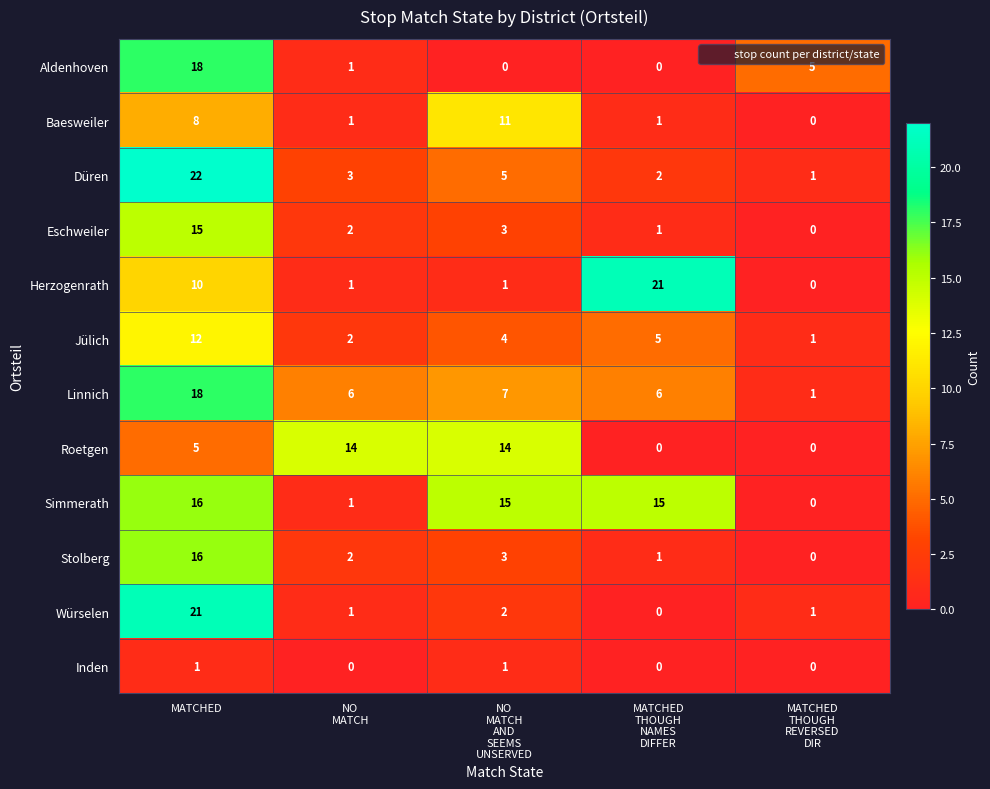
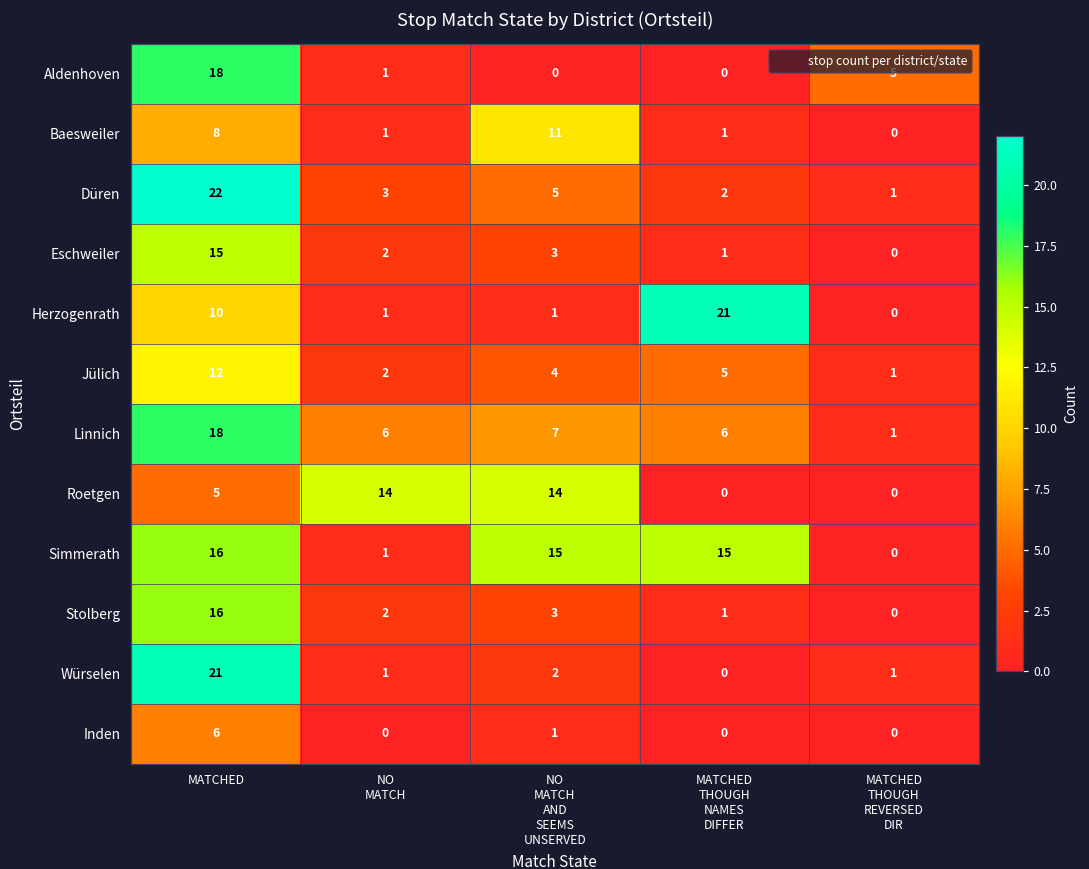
  {
    "Aldenhoven": {
      "MATCHED": 18,
      "NO MATCH": 1,
      "NO MATCH AND SEEMS UNSERVED": 0,
      "MATCHED THOUGH NAMES DIFFER": 0
    },
    "Baesweiler": {
      "MATCHED": 8,
      "NO MATCH": 1,
      "NO MATCH AND SEEMS UNSERVED": 11,
      "MATCHED THOUGH NAMES DIFFER": 1,
      "MATCHED THOUGH REVERSED DIR": 0
    },
    "Düren": {
      "MATCHED": 22,
      "NO MATCH": 3,
      "NO MATCH AND SEEMS UNSERVED": 5,
      "MATCHED THOUGH NAMES DIFFER": 2,
      "MATCHED THOUGH REVERSED DIR": 1
    },
    "Eschweiler": {
      "MATCHED": 15,
      "NO MATCH": 2,
      "NO MATCH AND SEEMS UNSERVED": 3,
      "MATCHED THOUGH NAMES DIFFER": 1,
      "MATCHED THOUGH REVERSED DIR": 0
    },
    "Herzogenrath": {
      "MATCHED": 10,
      "NO MATCH": 1,
      "NO MATCH AND SEEMS UNSERVED": 1,
      "MATCHED THOUGH NAMES DIFFER": 21,
      "MATCHED THOUGH REVERSED DIR": 0
    },
    "Jülich": {
      "MATCHED": 12,
      "NO MATCH": 2,
      "NO MATCH AND SEEMS UNSERVED": 4,
      "MATCHED THOUGH NAMES DIFFER": 5,
      "MATCHED THOUGH REVERSED DIR": 1
    },
    "Linnich": {
      "MATCHED": 18,
      "NO MATCH": 6,
      "NO MATCH AND SEEMS UNSERVED": 7,
      "MATCHED THOUGH NAMES DIFFER": 6,
      "MATCHED THOUGH REVERSED DIR": 1
    },
    "Roetgen": {
      "MATCHED": 5,
      "NO MATCH": 14,
      "NO MATCH AND SEEMS UNSERVED": 14,
      "MATCHED THOUGH NAMES DIFFER": 0,
      "MATCHED THOUGH REVERSED DIR": 0
    },
    "Simmerath": {
      "MATCHED": 16,
      "NO MATCH": 1,
      "NO MATCH AND SEEMS UNSERVED": 15,
      "MATCHED THOUGH NAMES DIFFER": 15,
      "MATCHED THOUGH REVERSED DIR": 0
    },
    "Stolberg": {
      "MATCHED": 16,
      "NO MATCH": 2,
      "NO MATCH AND SEEMS UNSERVED": 3,
      "MATCHED THOUGH NAMES DIFFER": 1,
      "MATCHED THOUGH REVERSED DIR": 0
    },
    "Würselen": {
      "MATCHED": 21,
      "NO MATCH": 1,
      "NO MATCH AND SEEMS UNSERVED": 2,
      "MATCHED THOUGH NAMES DIFFER": 0,
      "MATCHED THOUGH REVERSED DIR": 1
    },
    "Inden": {
-     "MATCHED": 1,
+     "MATCHED": 6,
      "NO MATCH": 0,
      "NO MATCH AND SEEMS UNSERVED": 1,
      "MATCHED THOUGH NAMES DIFFER": 0,
      "MATCHED THOUGH REVERSED DIR": 0
    }
  }
